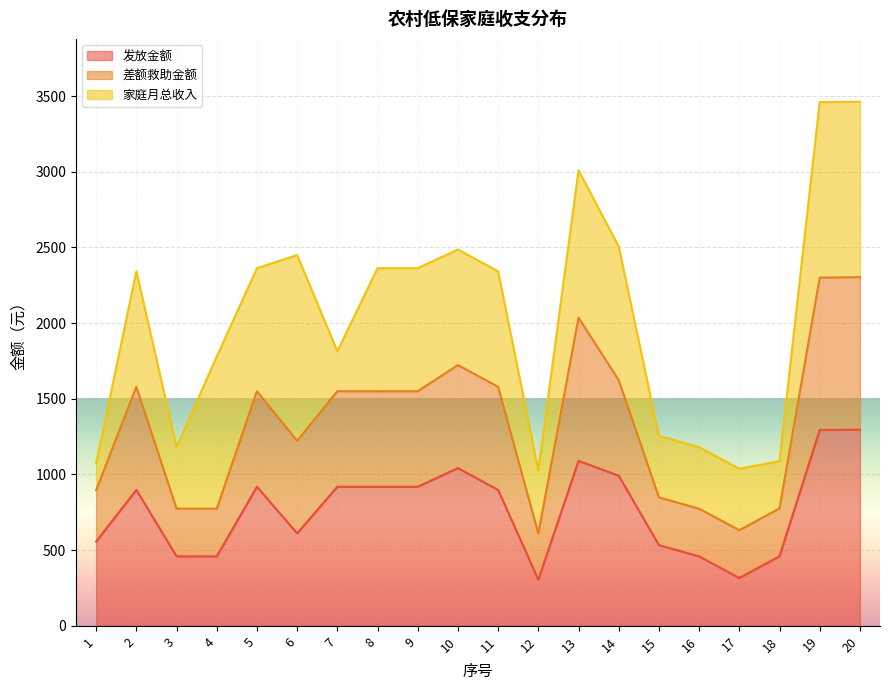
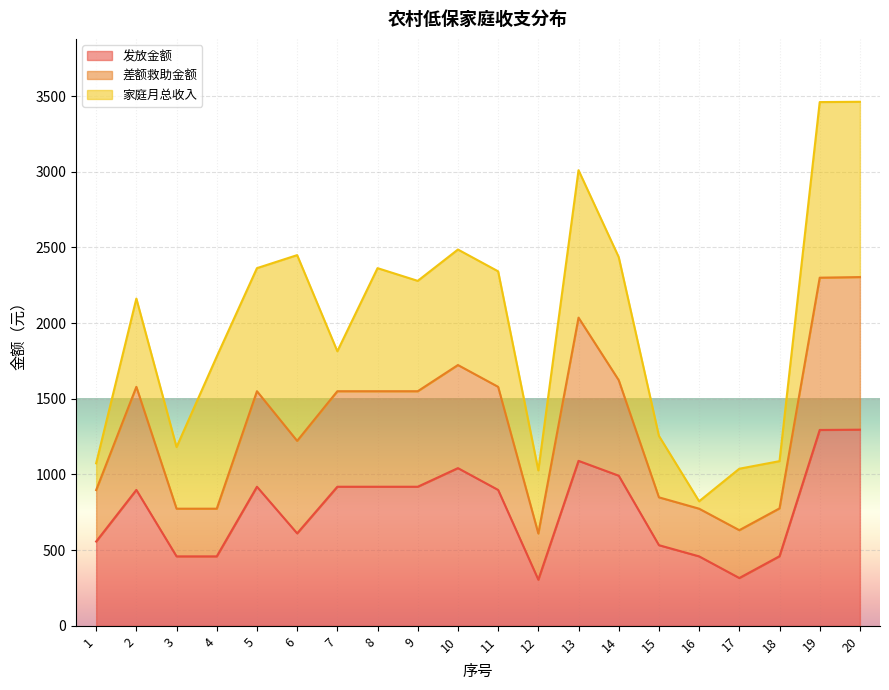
  {
    "家庭月总收入": {
      "1": 180,
-     "2": 760,
+     "2": 580,
      "3": 410,
      "4": 1010,
      "5": 810,
      "6": 1230,
      "7": 260,
      "8": 810,
-     "9": 810,
+     "9": 730,
      "10": 760,
      "11": 760,
      "12": 420,
      "13": 970,
-     "14": 880,
+     "14": 810,
      "15": 410,
-     "16": 410,
+     "16": 50,
      "17": 410,
      "18": 310,
      "19": 1160,
      "20": 1160
    }
  }
